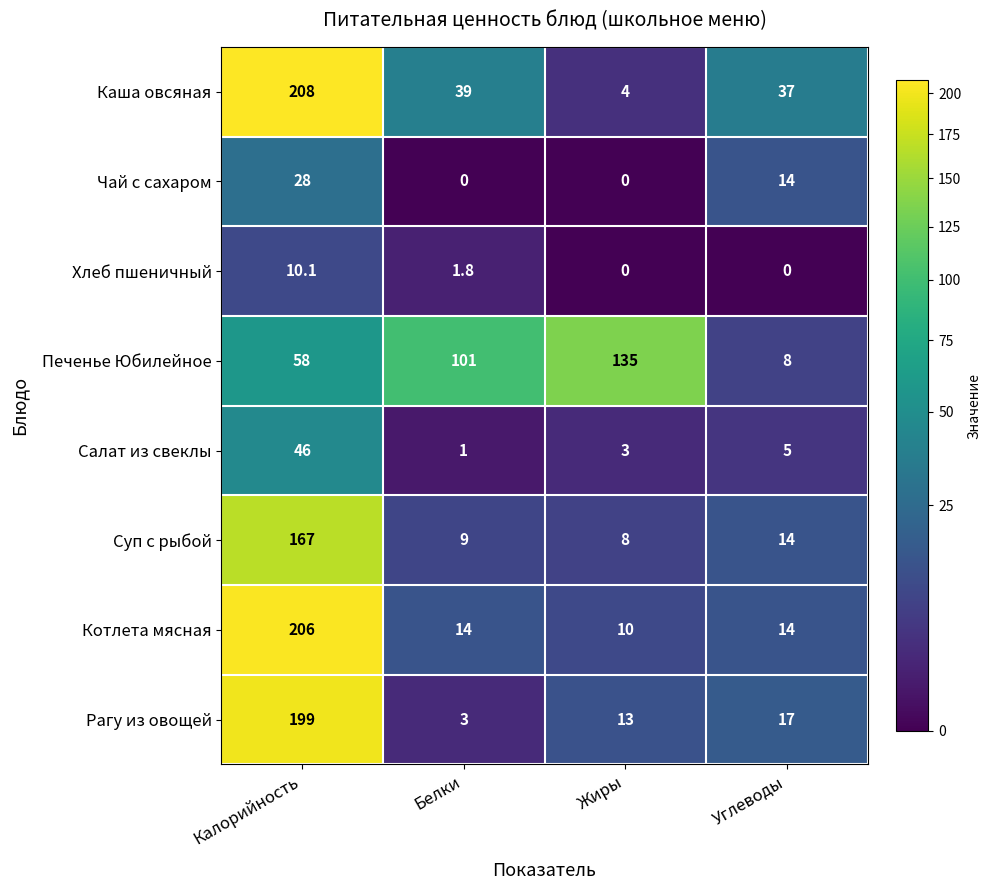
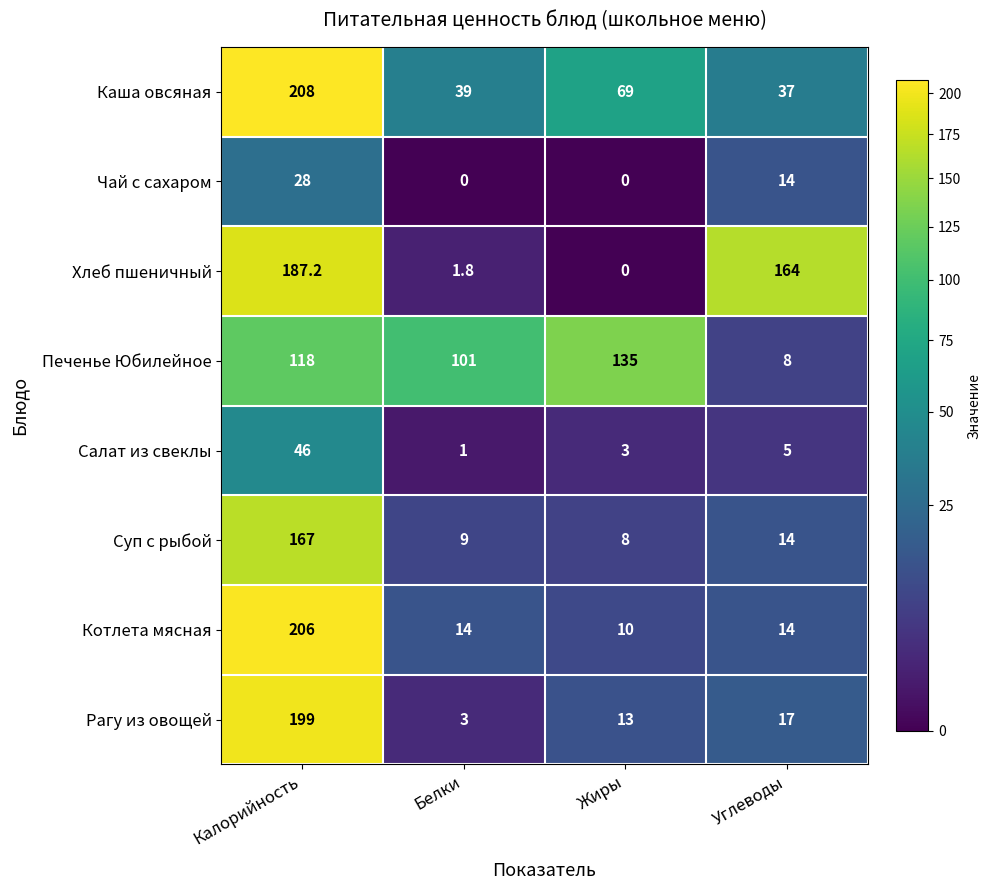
  {
    "Каша овсяная": {
      "Калорийность": 208,
      "Белки": 39,
-     "Жиры": 4,
+     "Жиры": 69,
      "Углеводы": 37
    },
    "Чай с сахаром": {
      "Калорийность": 28,
      "Белки": 0,
      "Жиры": 0,
      "Углеводы": 14
    },
    "Хлеб пшеничный": {
-     "Калорийность": 10.1,
+     "Калорийность": 187.2,
      "Белки": 1.8,
      "Жиры": 0,
-     "Углеводы": 0
+     "Углеводы": 164
    },
    "Печенье Юбилейное": {
-     "Калорийность": 58,
+     "Калорийность": 118,
      "Белки": 101,
      "Жиры": 135,
      "Углеводы": 8
    },
    "Салат из свеклы": {
      "Калорийность": 46,
      "Белки": 1,
      "Жиры": 3,
      "Углеводы": 5
    },
    "Суп с рыбой": {
      "Калорийность": 167,
      "Белки": 9,
      "Жиры": 8,
      "Углеводы": 14
    },
    "Котлета мясная": {
      "Калорийность": 206,
      "Белки": 14,
      "Жиры": 10,
      "Углеводы": 14
    },
    "Рагу из овощей": {
      "Калорийность": 199,
      "Белки": 3,
      "Жиры": 13,
      "Углеводы": 17
    }
  }
